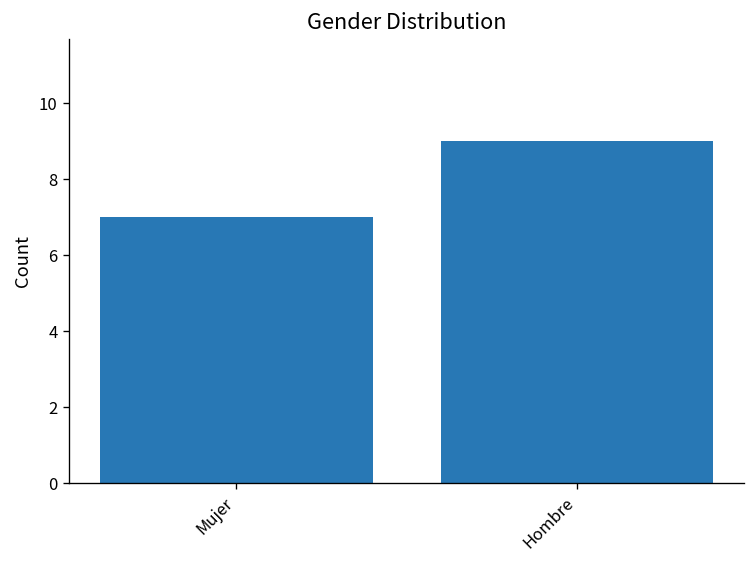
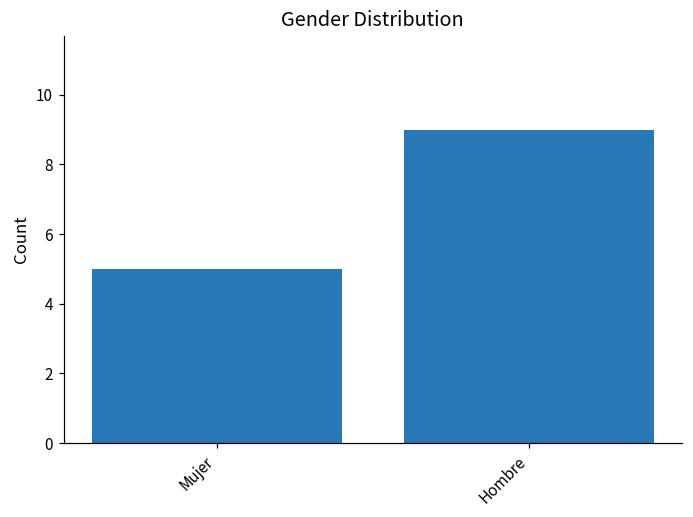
  {
-   "Mujer": 7,
+   "Mujer": 5,
    "Hombre": 9
  }
